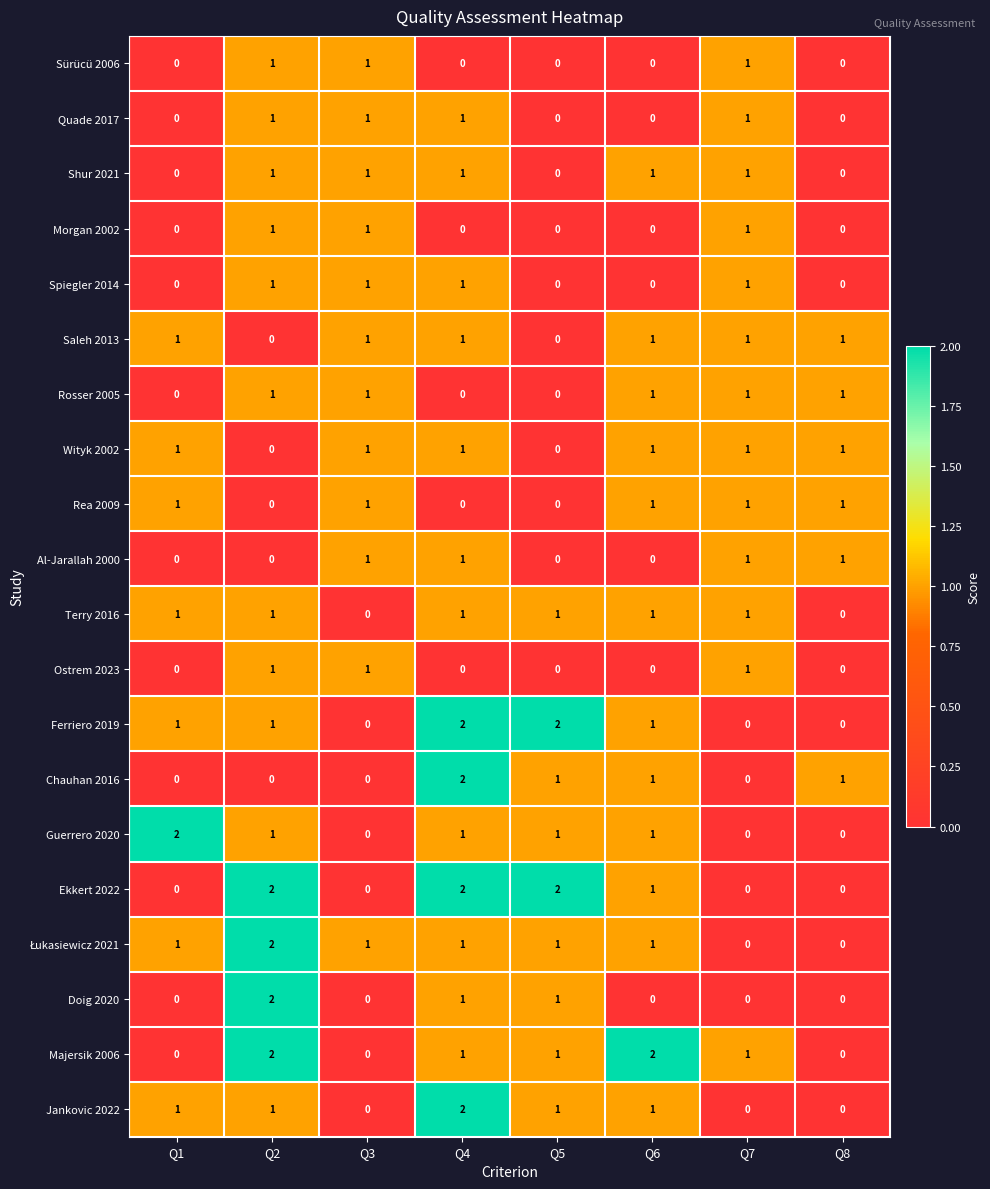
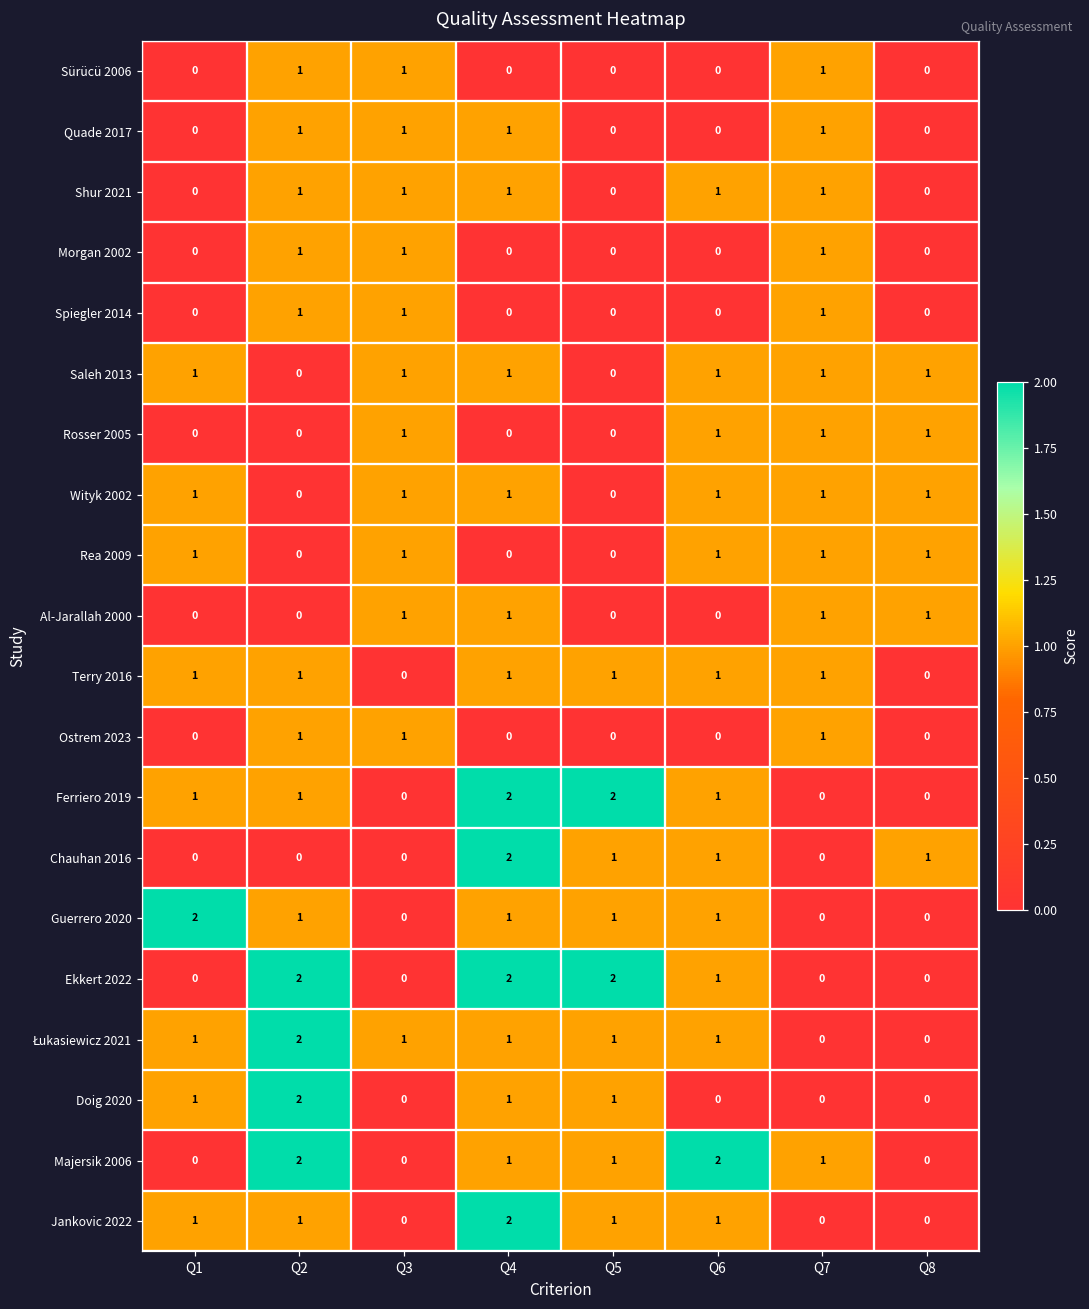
  {
    "Sürücü 2006": {
      "Q1": 0,
      "Q2": 1,
      "Q3": 1,
      "Q4": 0,
      "Q5": 0,
      "Q6": 0,
      "Q7": 1,
      "Q8": 0
    },
    "Quade 2017": {
      "Q1": 0,
      "Q2": 1,
      "Q3": 1,
      "Q4": 1,
      "Q5": 0,
      "Q6": 0,
      "Q7": 1,
      "Q8": 0
    },
    "Shur 2021": {
      "Q1": 0,
      "Q2": 1,
      "Q3": 1,
      "Q4": 1,
      "Q5": 0,
      "Q6": 1,
      "Q7": 1,
      "Q8": 0
    },
    "Morgan 2002": {
      "Q1": 0,
      "Q2": 1,
      "Q3": 1,
      "Q4": 0,
      "Q5": 0,
      "Q6": 0,
      "Q7": 1,
      "Q8": 0
    },
    "Spiegler 2014": {
      "Q1": 0,
      "Q2": 1,
      "Q3": 1,
-     "Q4": 1,
+     "Q4": 0,
      "Q5": 0,
      "Q6": 0,
      "Q7": 1,
      "Q8": 0
    },
    "Saleh 2013": {
      "Q1": 1,
      "Q2": 0,
      "Q3": 1,
      "Q4": 1,
      "Q5": 0,
      "Q6": 1,
      "Q7": 1,
      "Q8": 1
    },
    "Rosser 2005": {
      "Q1": 0,
-     "Q2": 1,
+     "Q2": 0,
      "Q3": 1,
      "Q4": 0,
      "Q5": 0,
      "Q6": 1,
      "Q7": 1,
      "Q8": 1
    },
    "Wityk 2002": {
      "Q1": 1,
      "Q2": 0,
      "Q3": 1,
      "Q4": 1,
      "Q5": 0,
      "Q6": 1,
      "Q7": 1,
      "Q8": 1
    },
    "Rea 2009": {
      "Q1": 1,
      "Q2": 0,
      "Q3": 1,
      "Q4": 0,
      "Q5": 0,
      "Q6": 1,
      "Q7": 1,
      "Q8": 1
    },
    "Al-Jarallah 2000": {
      "Q1": 0,
      "Q2": 0,
      "Q3": 1,
      "Q4": 1,
      "Q5": 0,
      "Q6": 0,
      "Q7": 1,
      "Q8": 1
    },
    "Terry 2016": {
      "Q1": 1,
      "Q2": 1,
      "Q3": 0,
      "Q4": 1,
      "Q5": 1,
      "Q6": 1,
      "Q7": 1,
      "Q8": 0
    },
    "Ostrem 2023": {
      "Q1": 0,
      "Q2": 1,
      "Q3": 1,
      "Q4": 0,
      "Q5": 0,
      "Q6": 0,
      "Q7": 1,
      "Q8": 0
    },
    "Ferriero 2019": {
      "Q1": 1,
      "Q2": 1,
      "Q3": 0,
      "Q4": 2,
      "Q5": 2,
      "Q6": 1,
      "Q7": 0,
      "Q8": 0
    },
    "Chauhan 2016": {
      "Q1": 0,
      "Q2": 0,
      "Q3": 0,
      "Q4": 2,
      "Q5": 1,
      "Q6": 1,
      "Q7": 0,
      "Q8": 1
    },
    "Guerrero 2020": {
      "Q1": 2,
      "Q2": 1,
      "Q3": 0,
      "Q4": 1,
      "Q5": 1,
      "Q6": 1,
      "Q7": 0,
      "Q8": 0
    },
    "Ekkert 2022": {
      "Q1": 0,
      "Q2": 2,
      "Q3": 0,
      "Q4": 2,
      "Q5": 2,
      "Q6": 1,
      "Q7": 0,
      "Q8": 0
    },
    "Łukasiewicz 2021": {
      "Q1": 1,
      "Q2": 2,
      "Q3": 1,
      "Q4": 1,
      "Q5": 1,
      "Q6": 1,
      "Q7": 0,
      "Q8": 0
    },
    "Doig 2020": {
-     "Q1": 0,
+     "Q1": 1,
      "Q2": 2,
      "Q3": 0,
      "Q4": 1,
      "Q5": 1,
      "Q6": 0,
      "Q7": 0,
      "Q8": 0
    },
    "Majersik 2006": {
      "Q1": 0,
      "Q2": 2,
      "Q3": 0,
      "Q4": 1,
      "Q5": 1,
      "Q6": 2,
      "Q7": 1,
      "Q8": 0
    },
    "Jankovic 2022": {
      "Q1": 1,
      "Q2": 1,
      "Q3": 0,
      "Q4": 2,
      "Q5": 1,
      "Q6": 1,
      "Q7": 0,
      "Q8": 0
    }
  }
